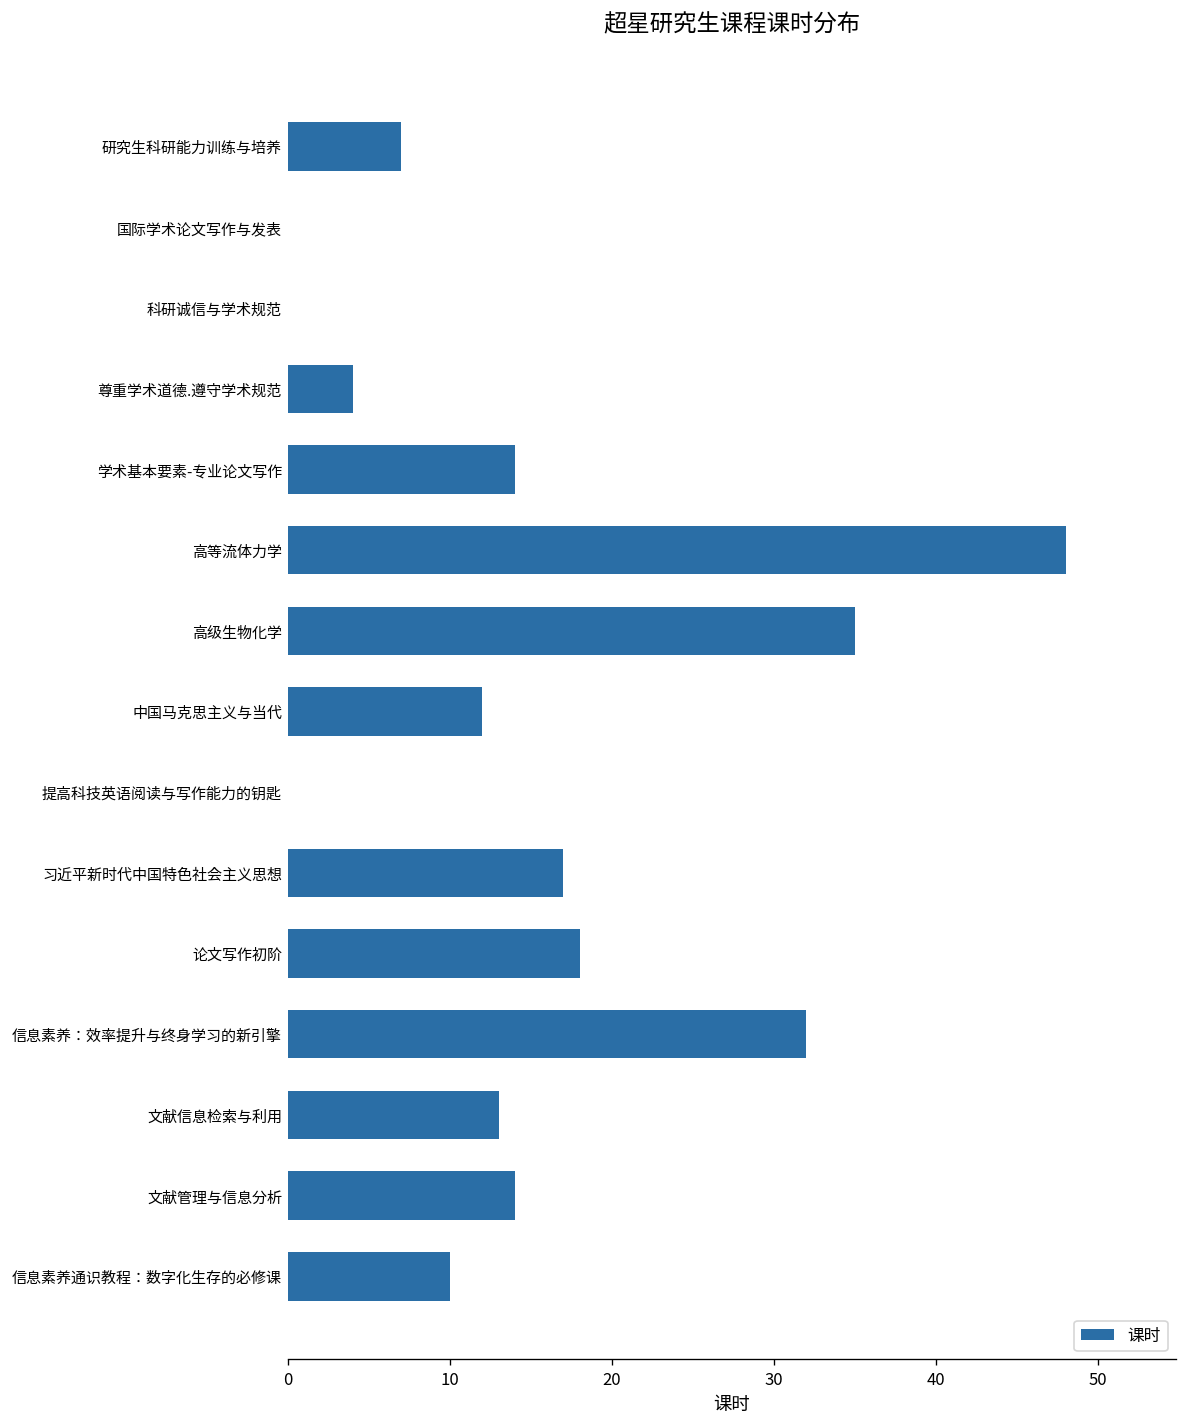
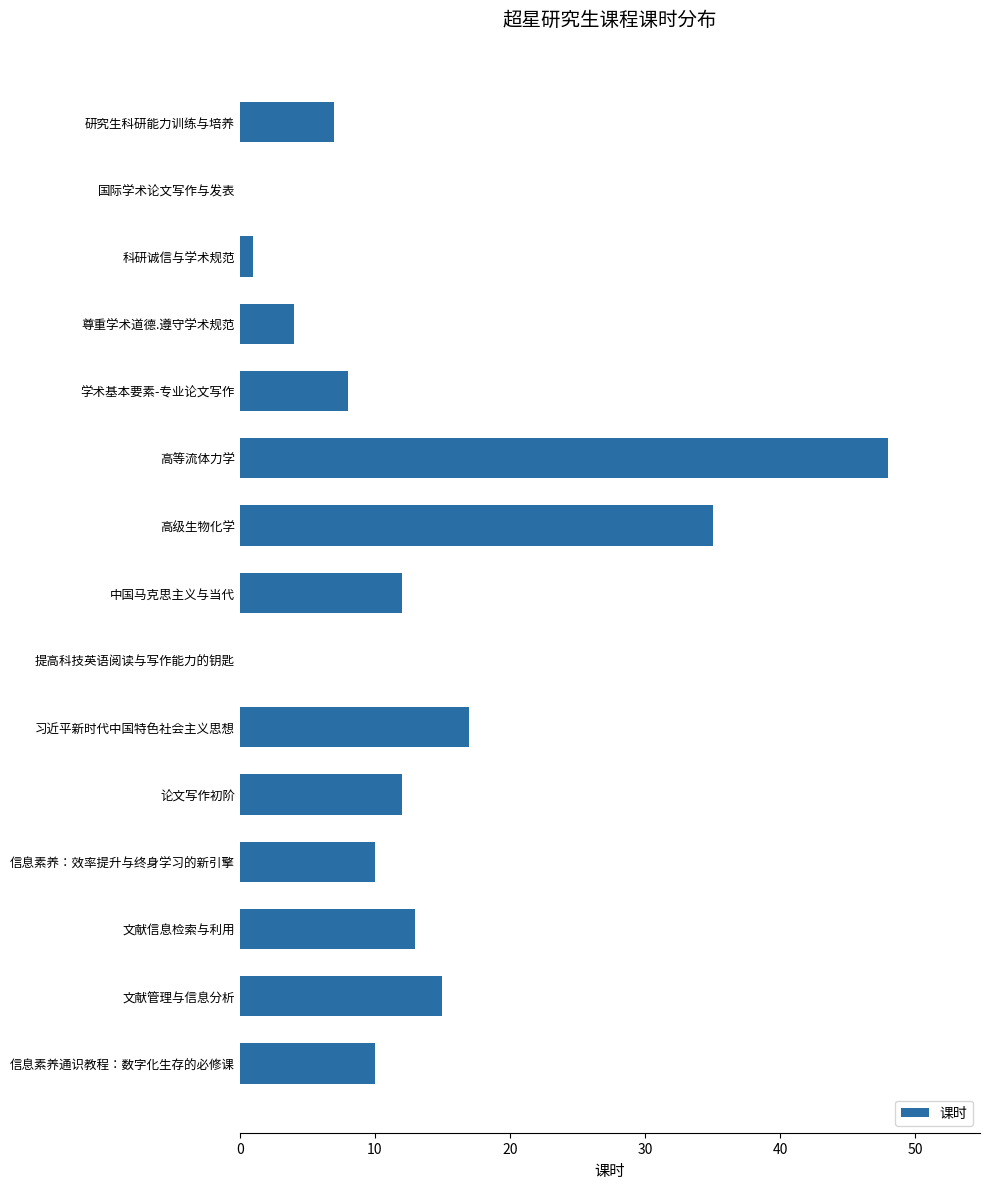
  {
    "研究生科研能力训练与培养": 7,
    "国际学术论文写作与发表": 0,
-   "科研诚信与学术规范": 0,
+   "科研诚信与学术规范": 1,
    "尊重学术道德.遵守学术规范": 4,
-   "学术基本要素-专业论文写作": 14,
+   "学术基本要素-专业论文写作": 8,
    "高等流体力学": 48,
    "高级生物化学": 35,
    "中国马克思主义与当代": 12,
    "提高科技英语阅读与写作能力的钥匙": 0,
    "习近平新时代中国特色社会主义思想": 17,
-   "论文写作初阶": 18,
-   "信息素养：效率提升与终身学习的新引擎": 32,
+   "论文写作初阶": 12,
+   "信息素养：效率提升与终身学习的新引擎": 10,
    "文献信息检索与利用": 13,
-   "文献管理与信息分析": 14,
+   "文献管理与信息分析": 15,
    "信息素养通识教程：数字化生存的必修课": 10
  }
